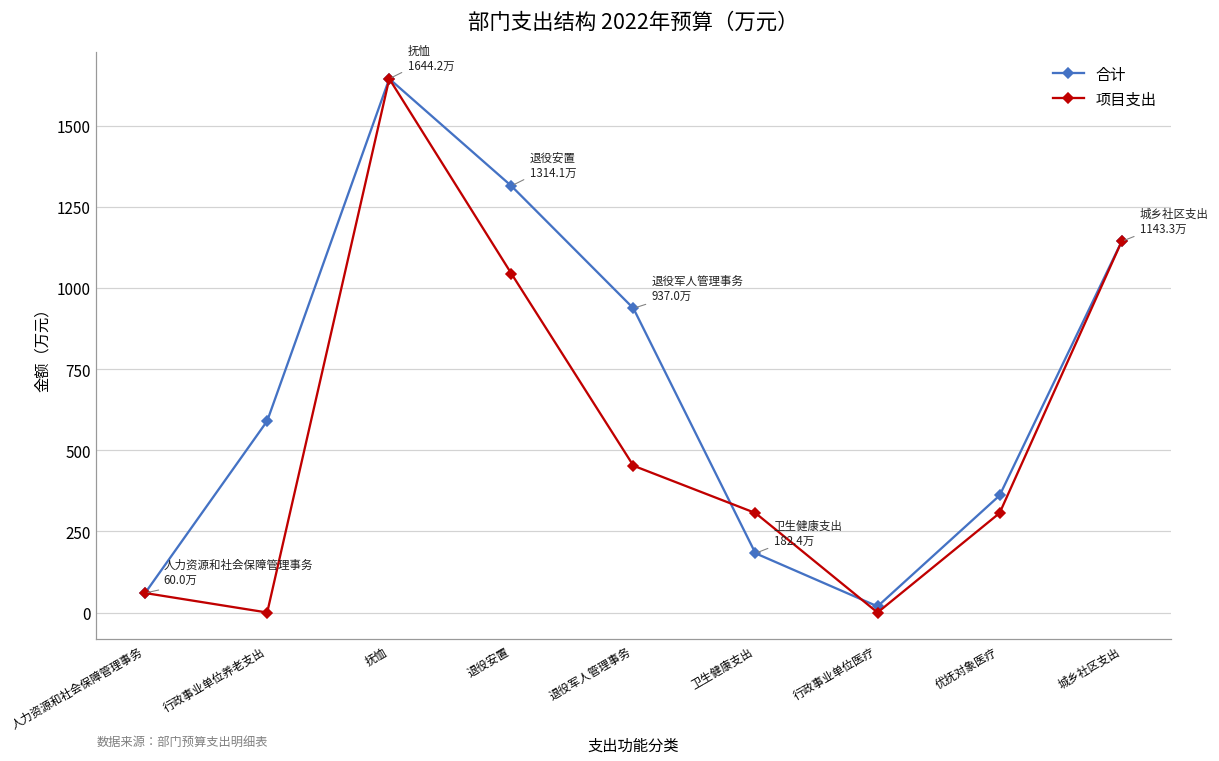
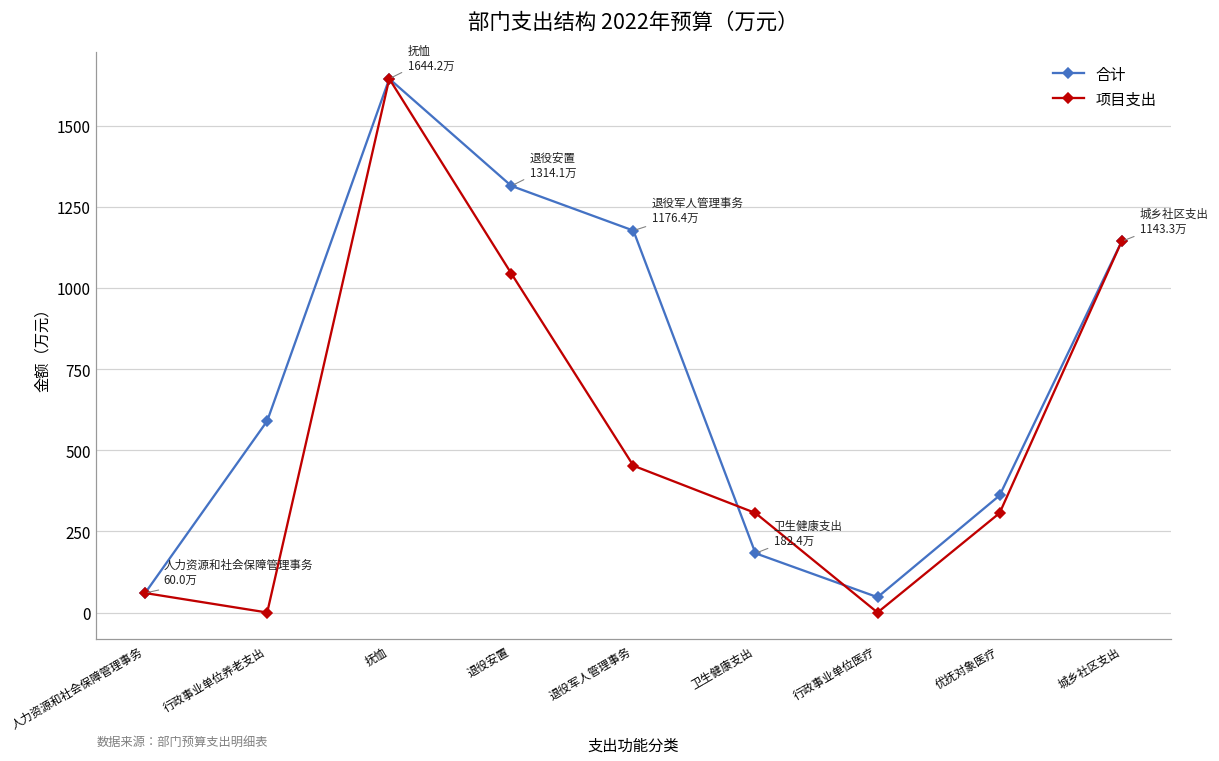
  {
    "合计": {
      "退役安置": "1314.1万",
-     "退役军人管理事务": "937.0万",
+     "退役军人管理事务": "1176.4万",
      "卫生健康支出": "182.4万",
-     "行政事业单位医疗": "20"
+     "行政事业单位医疗": "50"
    },
    "项目支出": {
      "行政事业单位养老支出": "0",
      "退役安置": "1040",
      "退役军人管理事务": "450",
      "卫生健康支出": "310",
      "行政事业单位医疗": "0",
      "优抚对象医疗": "310"
    }
  }
